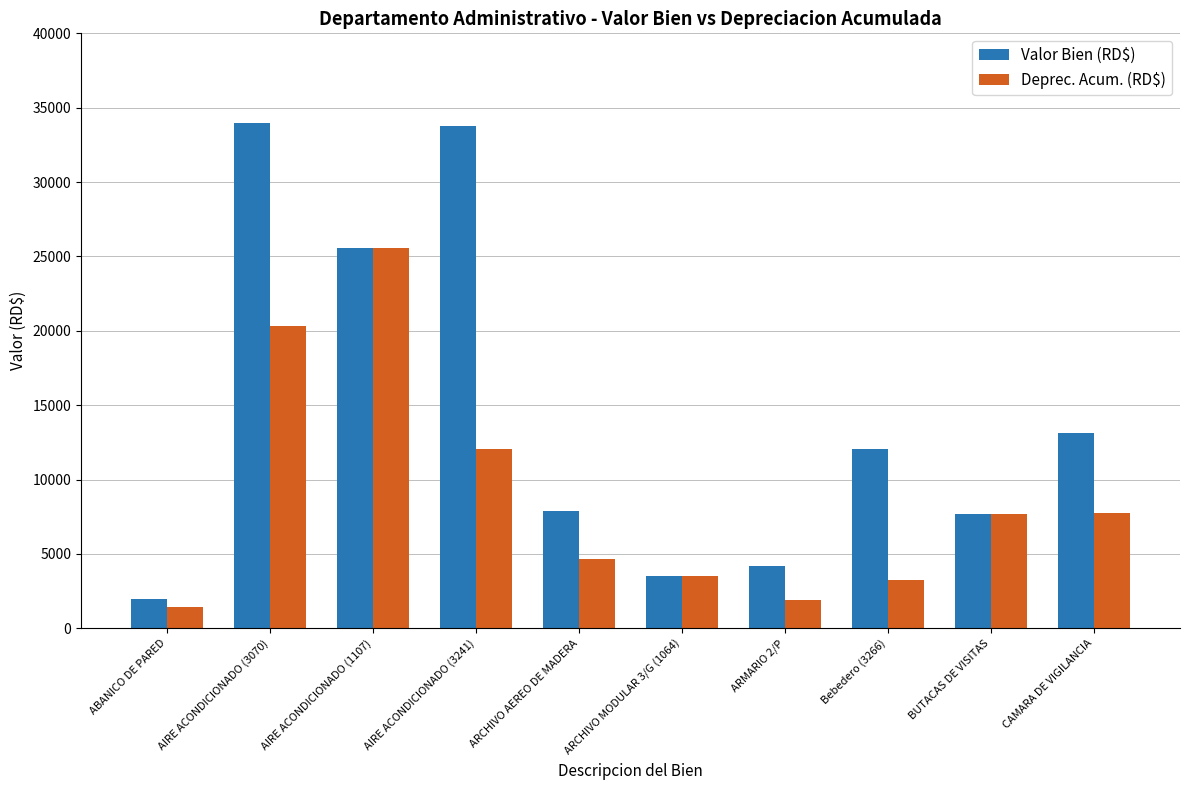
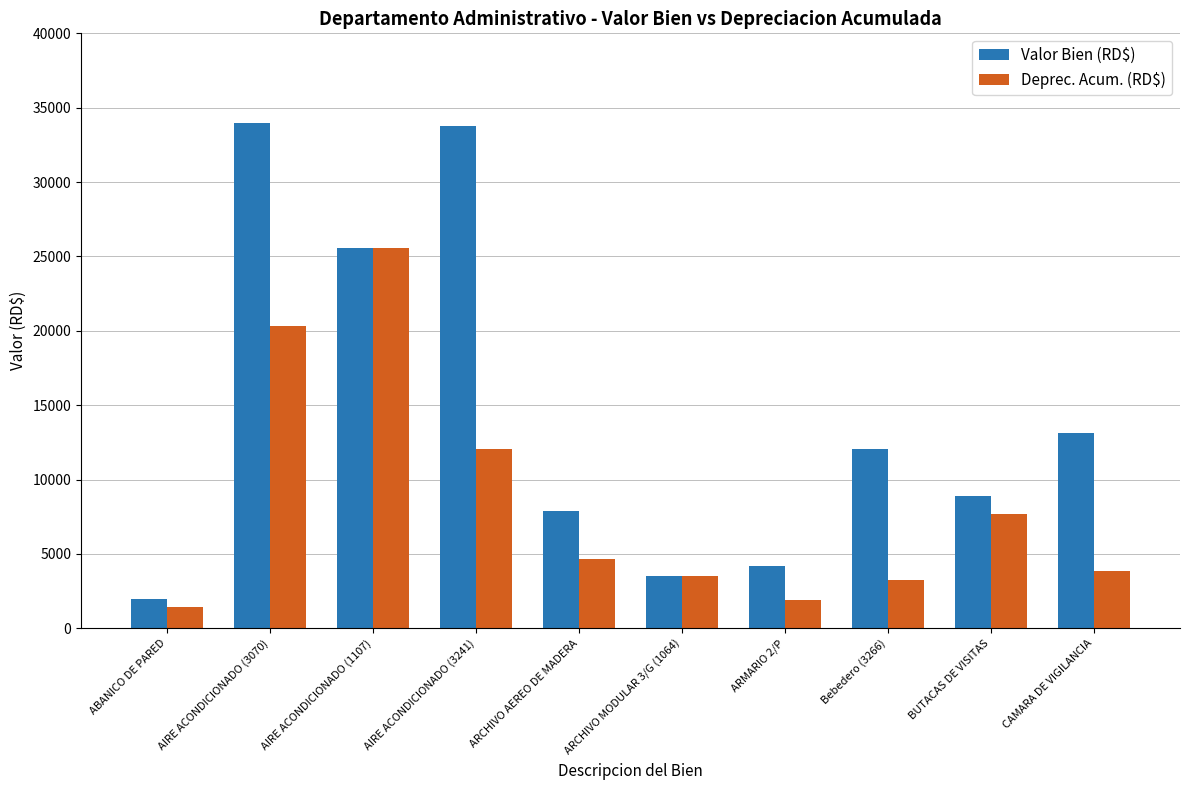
  {
    "Valor Bien (RD$)": {
      "ABANICO DE PARED": 2000,
      "AIRE ACONDICIONADO (3070)": 34000,
      "AIRE ACONDICIONADO (1107)": 25600,
      "AIRE ACONDICIONADO (3241)": 33800,
      "ARCHIVO AEREO DE MADERA": 7900,
      "ARCHIVO MODULAR 3/G (1064)": 3500,
      "ARMARIO 2/P": 4200,
      "Bebedero (3266)": 12000,
-     "BUTACAS DE VISITAS": 7700,
+     "BUTACAS DE VISITAS": 8900,
      "CAMARA DE VIGILANCIA": 13100
    },
    "Deprec. Acum. (RD$)": {
      "ABANICO DE PARED": 1500,
      "AIRE ACONDICIONADO (3070)": 20300,
      "AIRE ACONDICIONADO (1107)": 25600,
      "AIRE ACONDICIONADO (3241)": 12100,
      "ARCHIVO AEREO DE MADERA": 4700,
      "ARCHIVO MODULAR 3/G (1064)": 3500,
      "ARMARIO 2/P": 1900,
      "Bebedero (3266)": 3300,
      "BUTACAS DE VISITAS": 7700,
-     "CAMARA DE VIGILANCIA": 7800
+     "CAMARA DE VIGILANCIA": 3900
    }
  }
